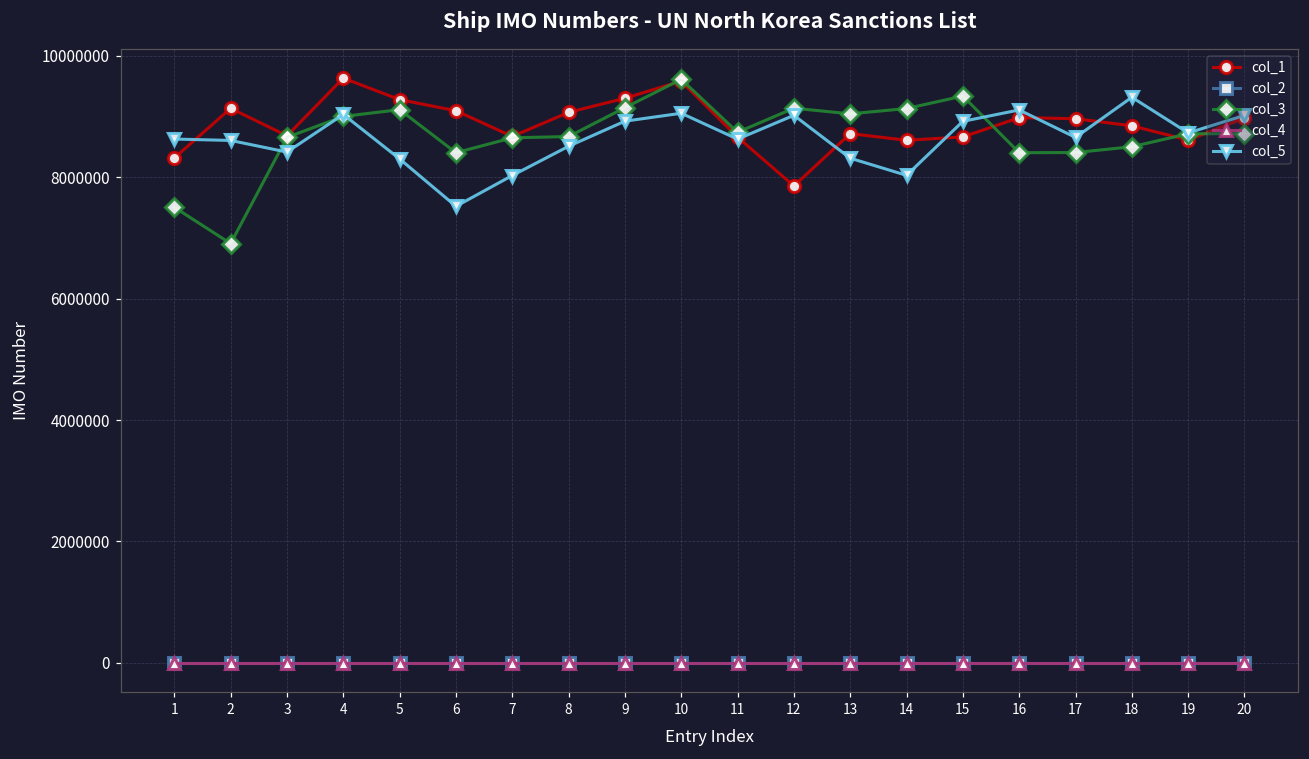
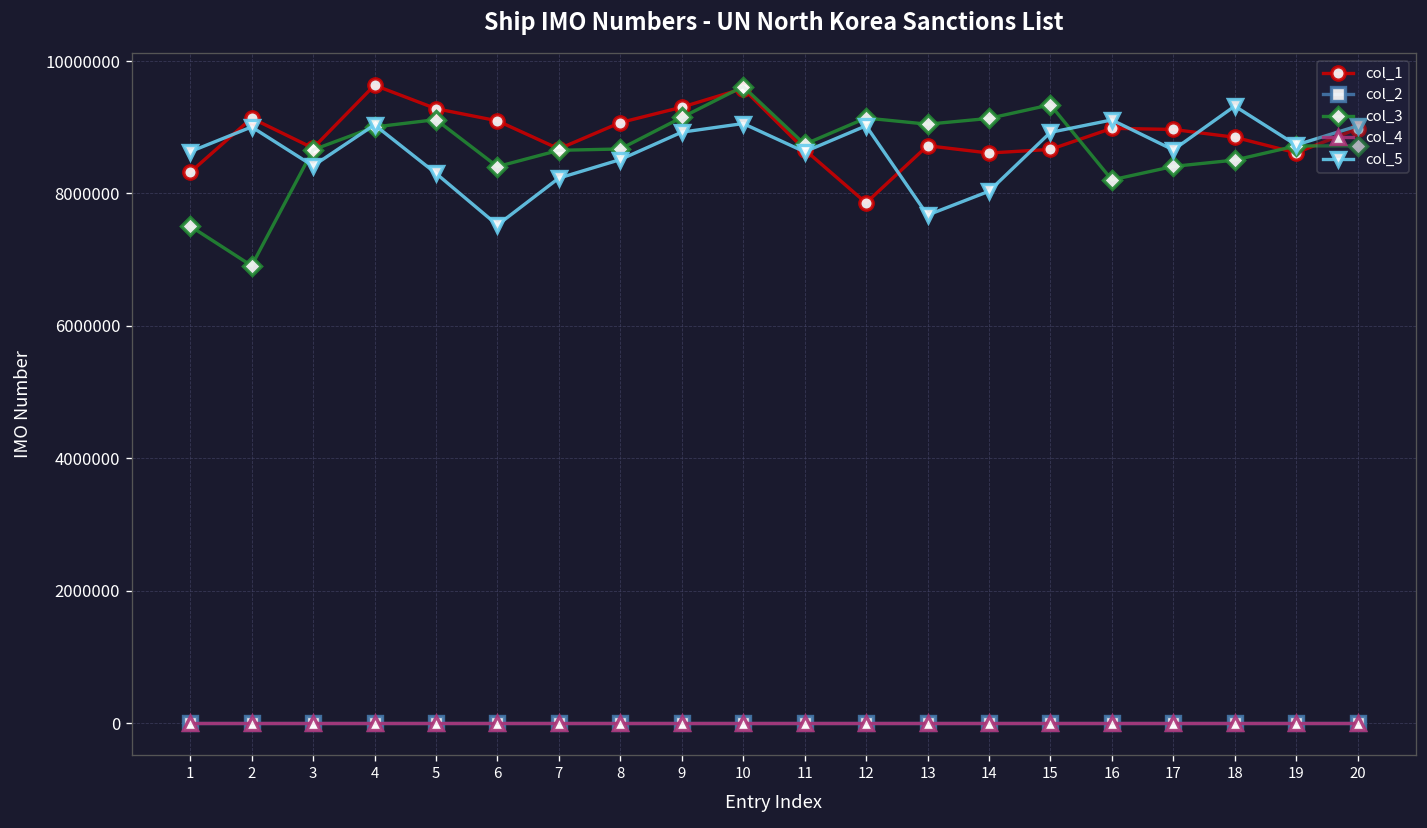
  {
    "col_1": {
      "1": 8300000,
      "2": 9100000,
      "4": 9600000,
      "5": 9300000,
      "6": 9100000,
      "8": 9100000,
      "9": 9300000,
      "12": 7900000,
      "13": 8700000,
      "14": 8600000,
      "15": 8700000,
      "16": 9000000,
      "17": 9000000,
      "18": 8800000,
      "19": 8600000
    },
    "col_4": {
      "1": 0,
      "2": 0,
      "3": 0,
      "4": 0,
      "5": 0,
      "6": 0,
      "7": 0,
      "8": 0,
      "9": 0,
      "10": 0,
      "11": 0,
      "12": 0,
      "13": 0,
      "14": 0,
      "15": 0,
      "16": 0,
      "17": 0,
      "18": 0,
      "19": 0,
      "20": 0
    },
    "col_3": {
      "1": 7500000,
      "2": 6900000,
      "5": 9100000,
      "6": 8400000,
      "8": 8700000,
      "9": 9100000,
      "11": 8700000,
      "12": 9100000,
      "13": 9000000,
      "14": 9100000,
      "15": 9300000,
-     "16": 8400000,
+     "16": 8200000,
      "17": 8400000,
      "18": 8500000
    },
    "col_5": {
      "1": 8600000,
-     "2": 8600000,
+     "2": 9000000,
      "3": 8400000,
      "5": 8300000,
      "6": 7500000,
-     "7": 8000000,
+     "7": 8200000,
      "8": 8500000,
      "9": 8900000,
      "10": 9100000,
      "12": 9000000,
-     "13": 8300000,
+     "13": 7700000,
      "14": 8000000,
      "15": 8900000,
      "16": 9100000,
      "17": 8700000,
      "18": 9300000
    }
  }
